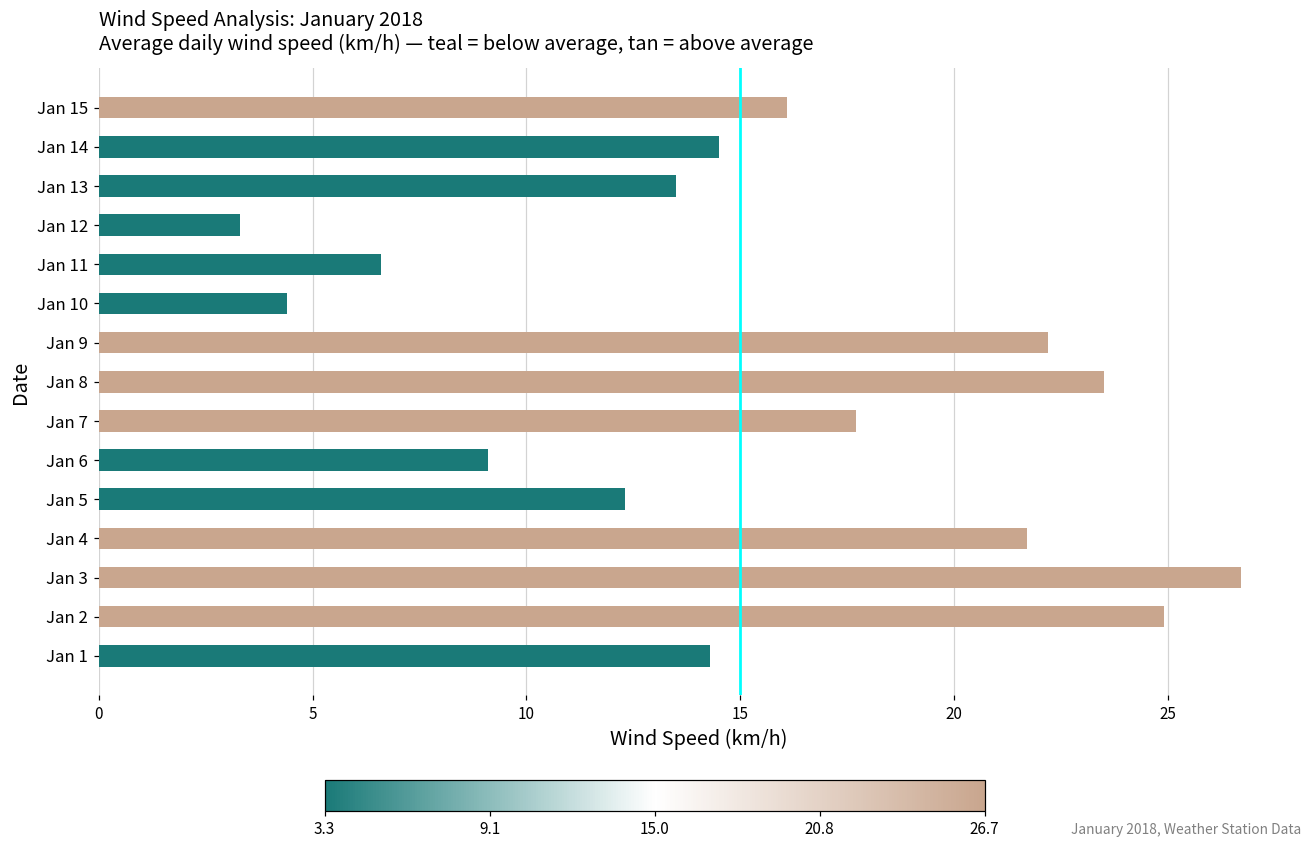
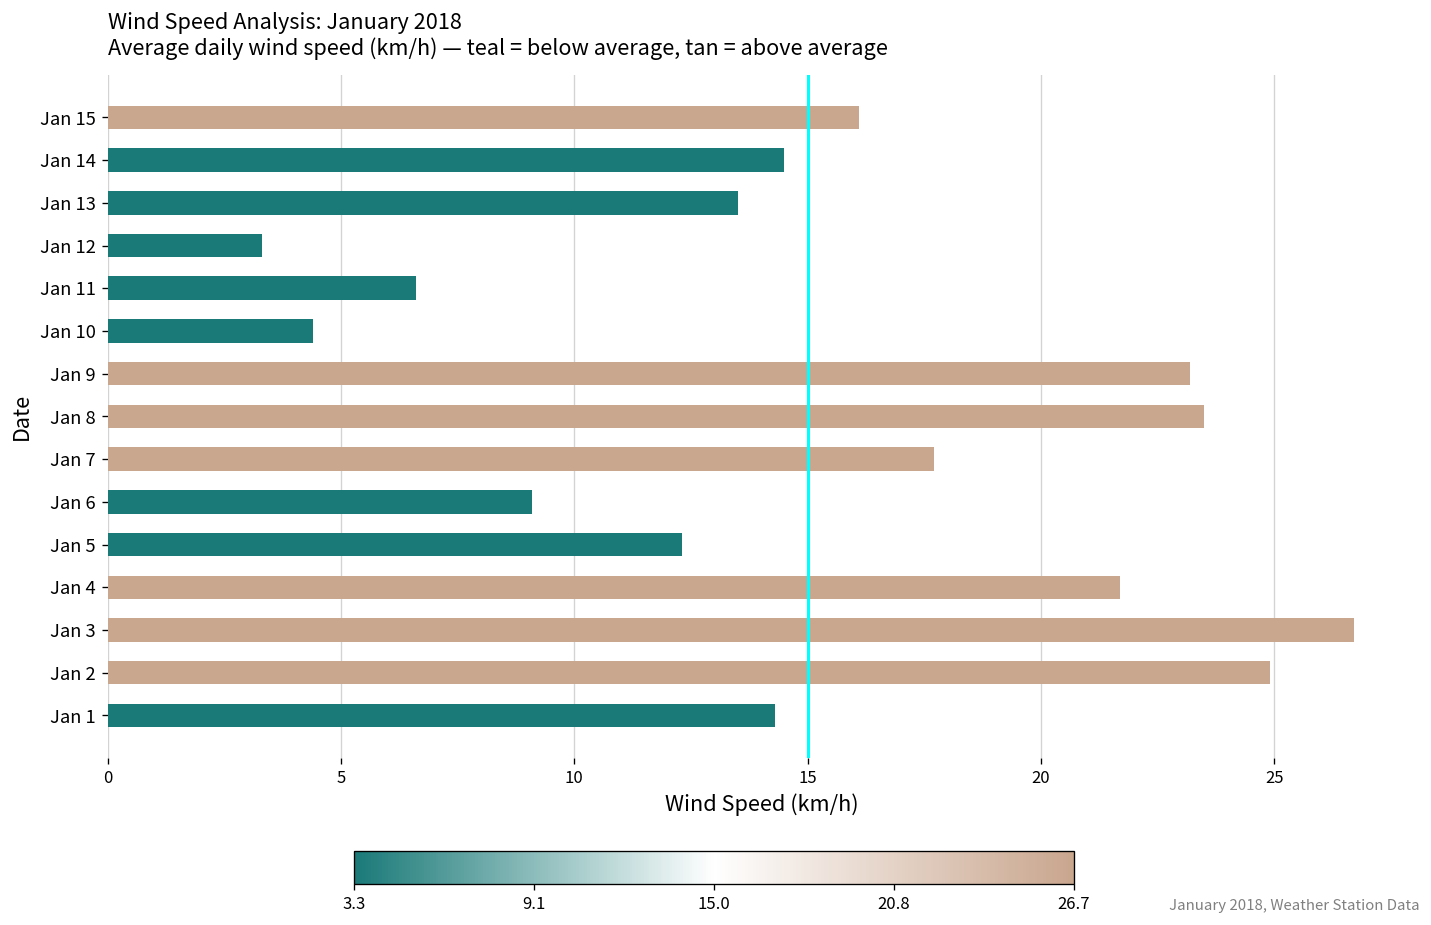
  {
    "Jan 15": 16.1,
    "Jan 14": 14.5,
    "Jan 13": 13.5,
    "Jan 12": 3.3,
    "Jan 11": 6.6,
    "Jan 10": 4.4,
-   "Jan 9": 22.2,
+   "Jan 9": 23.2,
    "Jan 8": 23.5,
    "Jan 7": 17.7,
    "Jan 6": 9.1,
    "Jan 5": 12.3,
    "Jan 4": 21.7,
    "Jan 3": 26.7,
    "Jan 2": 24.9,
    "Jan 1": 14.3
  }
